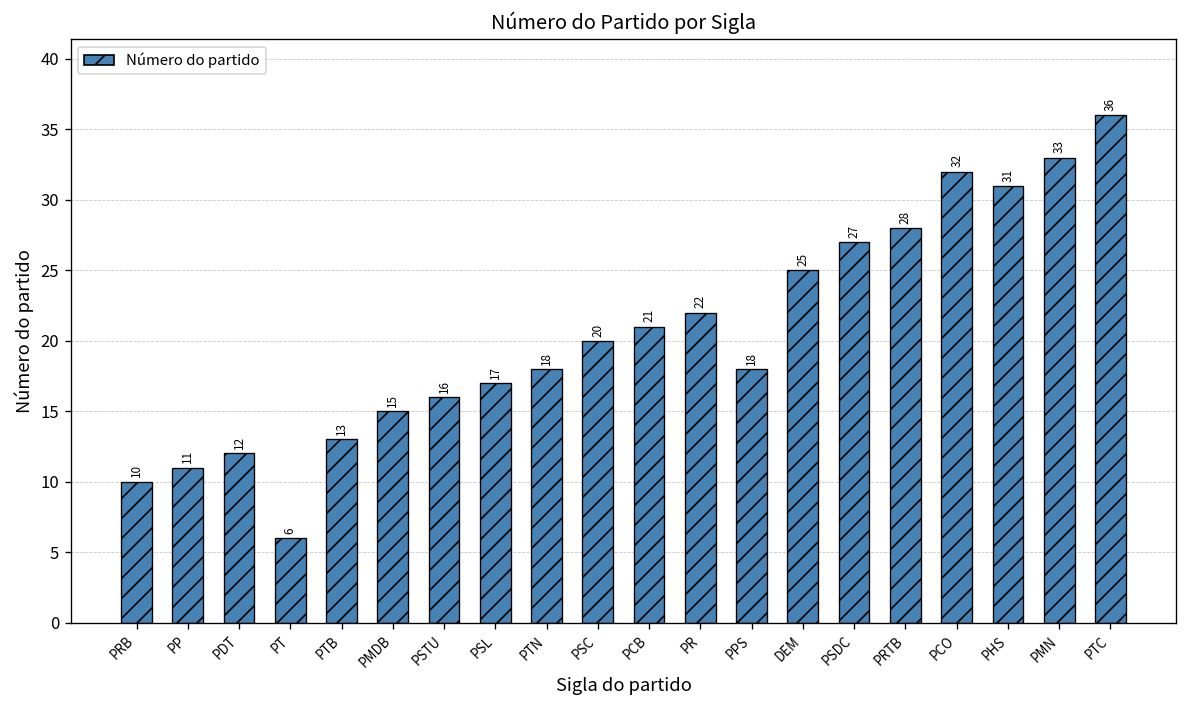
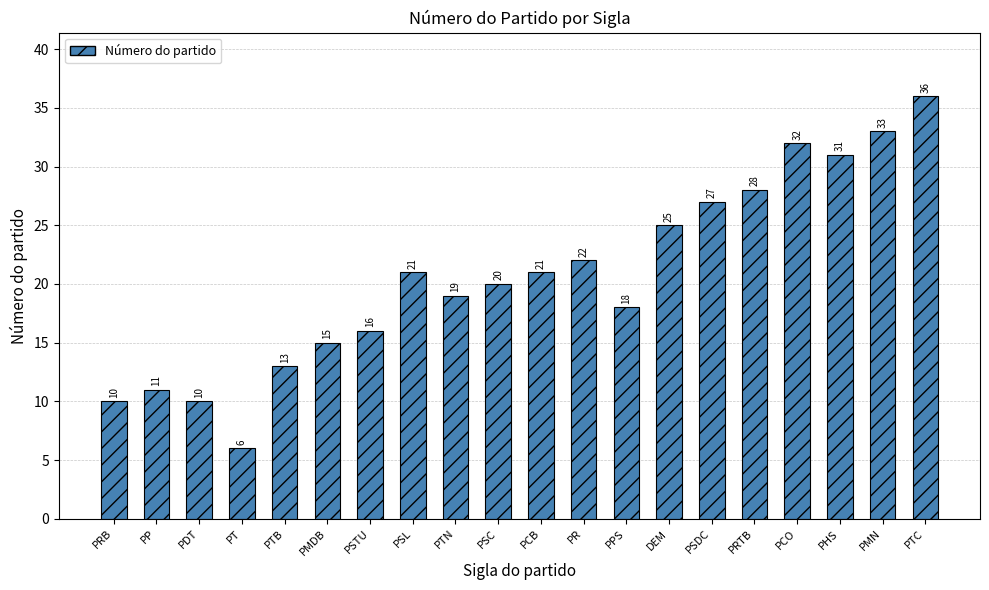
  {
    "PRB": 10,
    "PP": 11,
-   "PDT": 12,
+   "PDT": 10,
    "PT": 6,
    "PTB": 13,
    "PMDB": 15,
    "PSTU": 16,
-   "PSL": 17,
-   "PTN": 18,
+   "PSL": 21,
+   "PTN": 19,
    "PSC": 20,
    "PCB": 21,
    "PR": 22,
    "PPS": 18,
    "DEM": 25,
    "PSDC": 27,
    "PRTB": 28,
    "PCO": 32,
    "PHS": 31,
    "PMN": 33,
    "PTC": 36
  }
